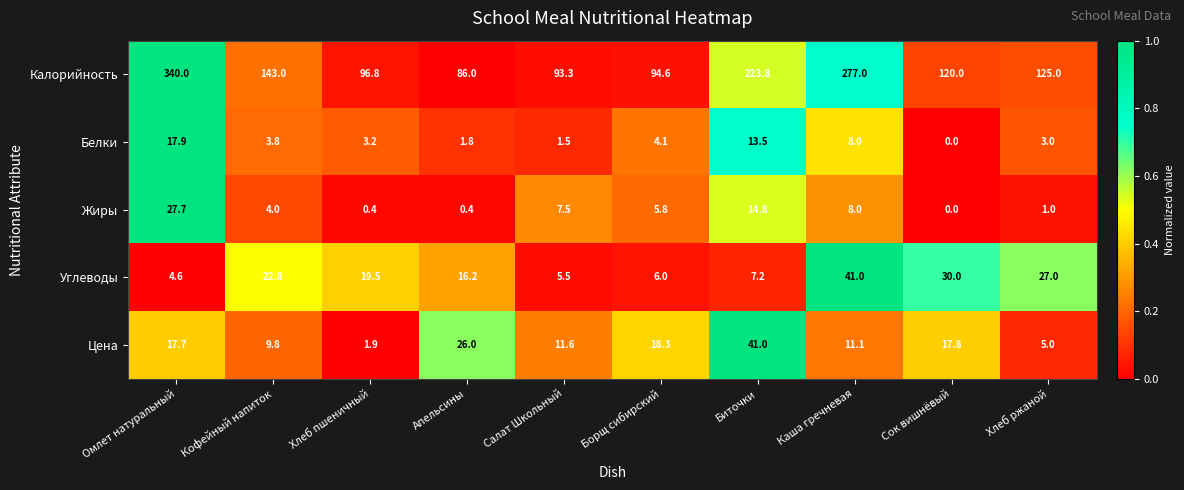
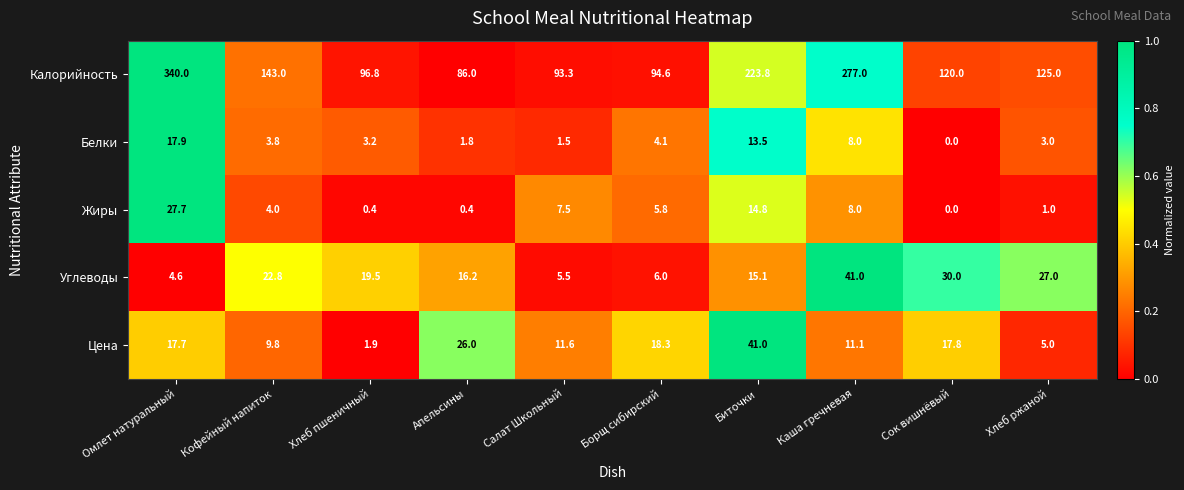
  {
    "Калорийность": {
      "Омлет натуральный": 340.0,
      "Кофейный напиток": 143.0,
      "Хлеб пшеничный": 96.8,
      "Апельсины": 86.0,
      "Салат Школьный": 93.3,
      "Борщ сибирский": 94.6,
      "Биточки": 223.8,
      "Каша гречневая": 277.0,
      "Сок вишнёвый": 120.0,
      "Хлеб ржаной": 125.0
    },
    "Белки": {
      "Омлет натуральный": 17.9,
      "Кофейный напиток": 3.8,
      "Хлеб пшеничный": 3.2,
      "Апельсины": 1.8,
      "Салат Школьный": 1.5,
      "Борщ сибирский": 4.1,
      "Биточки": 13.5,
      "Каша гречневая": 8.0,
      "Сок вишнёвый": 0.0,
      "Хлеб ржаной": 3.0
    },
    "Жиры": {
      "Омлет натуральный": 27.7,
      "Кофейный напиток": 4.0,
      "Хлеб пшеничный": 0.4,
      "Апельсины": 0.4,
      "Салат Школьный": 7.5,
      "Борщ сибирский": 5.8,
      "Биточки": 14.8,
      "Каша гречневая": 8.0,
      "Сок вишнёвый": 0.0,
      "Хлеб ржаной": 1.0
    },
    "Углеводы": {
      "Омлет натуральный": 4.6,
      "Кофейный напиток": 22.8,
      "Хлеб пшеничный": 19.5,
      "Апельсины": 16.2,
      "Салат Школьный": 5.5,
      "Борщ сибирский": 6.0,
-     "Биточки": 7.2,
+     "Биточки": 15.1,
      "Каша гречневая": 41.0,
      "Сок вишнёвый": 30.0,
      "Хлеб ржаной": 27.0
    },
    "Цена": {
      "Омлет натуральный": 17.7,
      "Кофейный напиток": 9.8,
      "Хлеб пшеничный": 1.9,
      "Апельсины": 26.0,
      "Салат Школьный": 11.6,
      "Борщ сибирский": 18.3,
      "Биточки": 41.0,
      "Каша гречневая": 11.1,
      "Сок вишнёвый": 17.8,
      "Хлеб ржаной": 5.0
    }
  }
